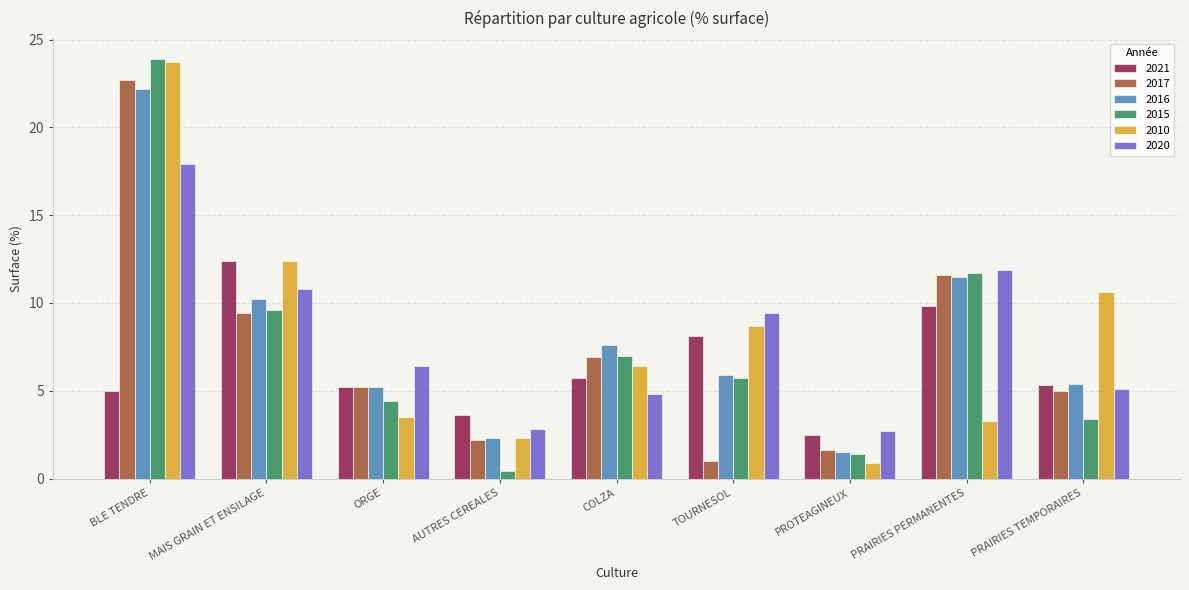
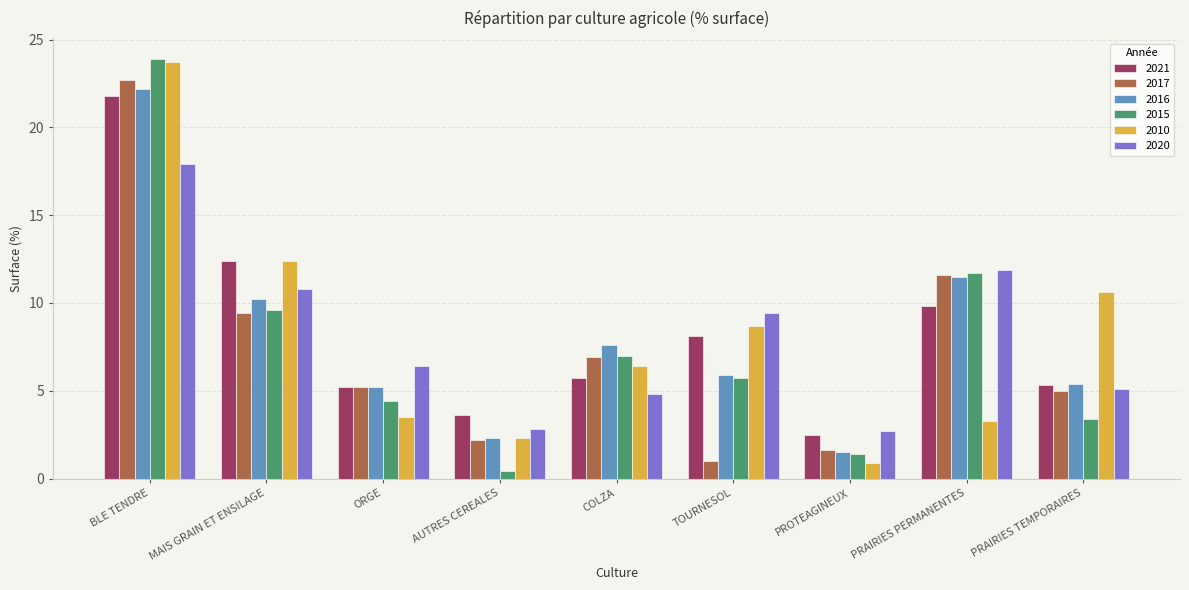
  {
    "2021": {
-     "BLE TENDRE": 5.0,
+     "BLE TENDRE": 21.8,
      "MAIS GRAIN ET ENSILAGE": 12.4,
      "ORGE": 5.2,
      "AUTRES CEREALES": 3.6,
      "COLZA": 5.7,
      "TOURNESOL": 8.1,
      "PROTEAGINEUX": 2.5,
      "PRAIRIES PERMANENTES": 9.8,
      "PRAIRIES TEMPORAIRES": 5.3
    },
    "2017": {
      "BLE TENDRE": 22.7,
      "MAIS GRAIN ET ENSILAGE": 9.4,
      "ORGE": 5.2,
      "AUTRES CEREALES": 2.2,
      "COLZA": 6.9,
      "TOURNESOL": 1.0,
      "PROTEAGINEUX": 1.6,
      "PRAIRIES PERMANENTES": 11.6,
      "PRAIRIES TEMPORAIRES": 5.0
    },
    "2015": {
      "BLE TENDRE": 23.9,
      "MAIS GRAIN ET ENSILAGE": 9.6,
      "ORGE": 4.4,
      "AUTRES CEREALES": 0.4,
      "COLZA": 7.0,
      "TOURNESOL": 5.7,
      "PROTEAGINEUX": 1.4,
      "PRAIRIES PERMANENTES": 11.7,
      "PRAIRIES TEMPORAIRES": 3.4
    },
    "2010": {
      "BLE TENDRE": 23.7,
      "MAIS GRAIN ET ENSILAGE": 12.4,
      "ORGE": 3.5,
      "AUTRES CEREALES": 2.3,
      "COLZA": 6.4,
      "TOURNESOL": 8.7,
      "PROTEAGINEUX": 0.9,
      "PRAIRIES PERMANENTES": 3.3,
      "PRAIRIES TEMPORAIRES": 10.6
    }
  }
